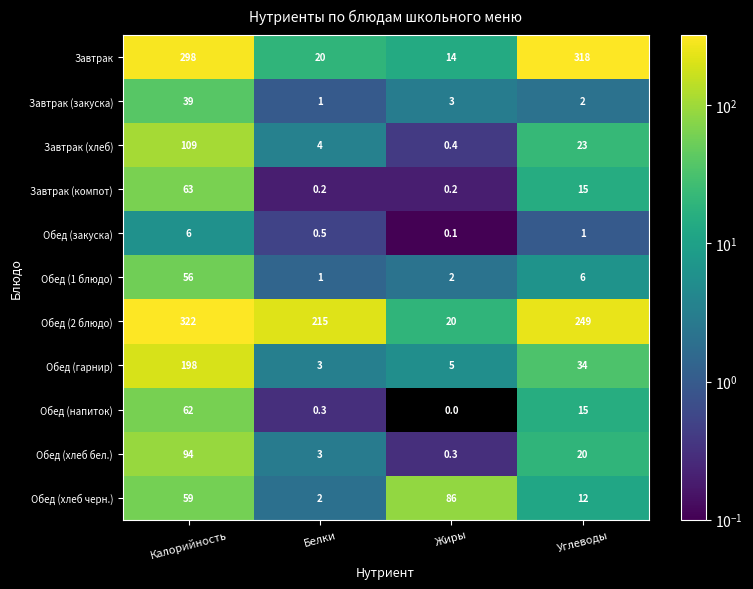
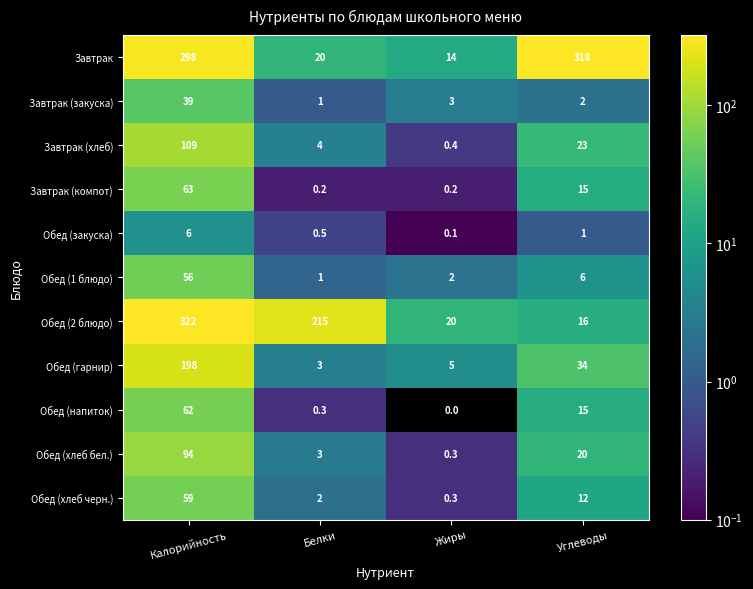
  {
    "Завтрак": {
      "Калорийность": 298,
      "Белки": 20,
      "Жиры": 14,
      "Углеводы": 318
    },
    "Завтрак (закуска)": {
      "Калорийность": 39,
      "Белки": 1,
      "Жиры": 3,
      "Углеводы": 2
    },
    "Завтрак (хлеб)": {
      "Калорийность": 109,
      "Белки": 4,
      "Жиры": 0.4,
      "Углеводы": 23
    },
    "Завтрак (компот)": {
      "Калорийность": 63,
      "Белки": 0.2,
      "Жиры": 0.2,
      "Углеводы": 15
    },
    "Обед (закуска)": {
      "Калорийность": 6,
      "Белки": 0.5,
      "Жиры": 0.1,
      "Углеводы": 1
    },
    "Обед (1 блюдо)": {
      "Калорийность": 56,
      "Белки": 1,
      "Жиры": 2,
      "Углеводы": 6
    },
    "Обед (2 блюдо)": {
      "Калорийность": 322,
      "Белки": 215,
      "Жиры": 20,
-     "Углеводы": 249
+     "Углеводы": 16
    },
    "Обед (гарнир)": {
      "Калорийность": 198,
      "Белки": 3,
      "Жиры": 5,
      "Углеводы": 34
    },
    "Обед (напиток)": {
      "Калорийность": 62,
      "Белки": 0.3,
      "Жиры": 0.0,
      "Углеводы": 15
    },
    "Обед (хлеб бел.)": {
      "Калорийность": 94,
      "Белки": 3,
      "Жиры": 0.3,
      "Углеводы": 20
    },
    "Обед (хлеб черн.)": {
      "Калорийность": 59,
      "Белки": 2,
-     "Жиры": 86,
+     "Жиры": 0.3,
      "Углеводы": 12
    }
  }
